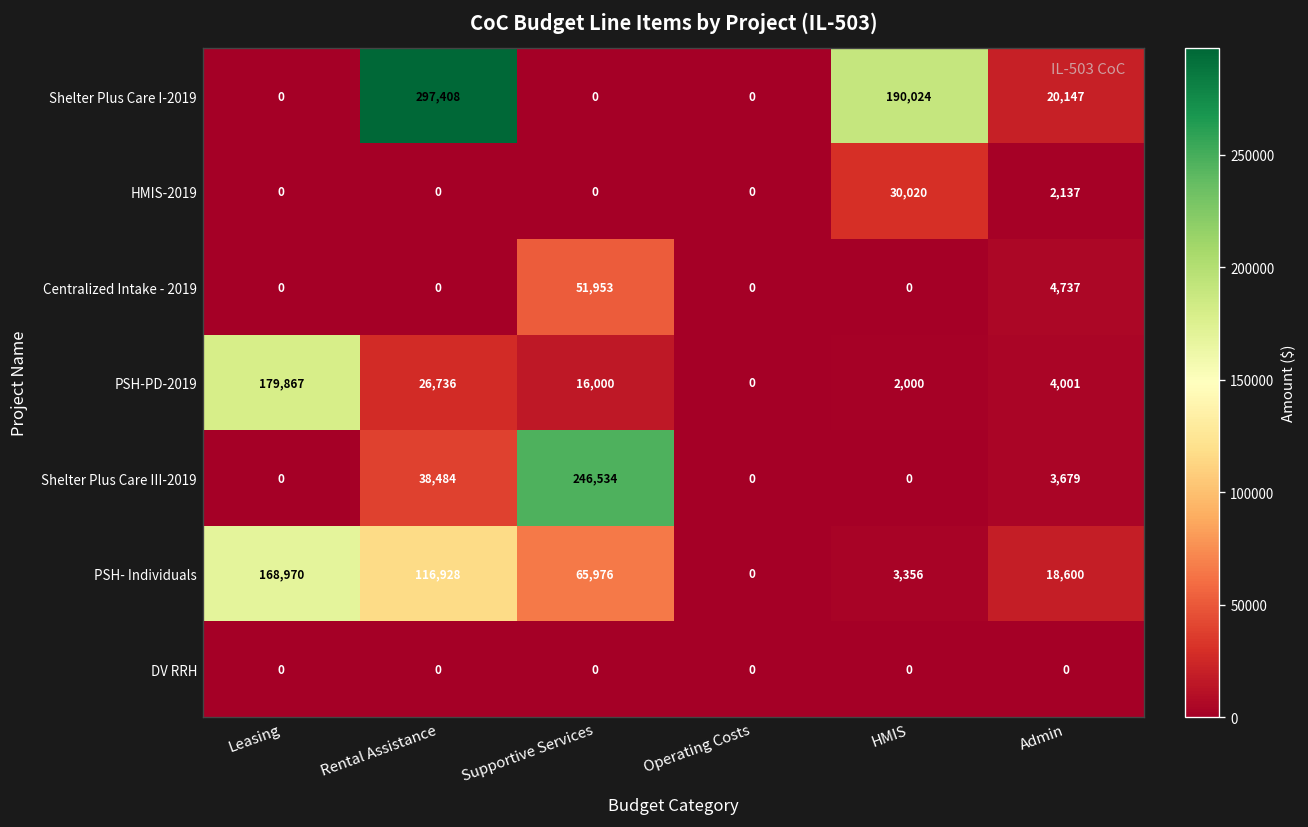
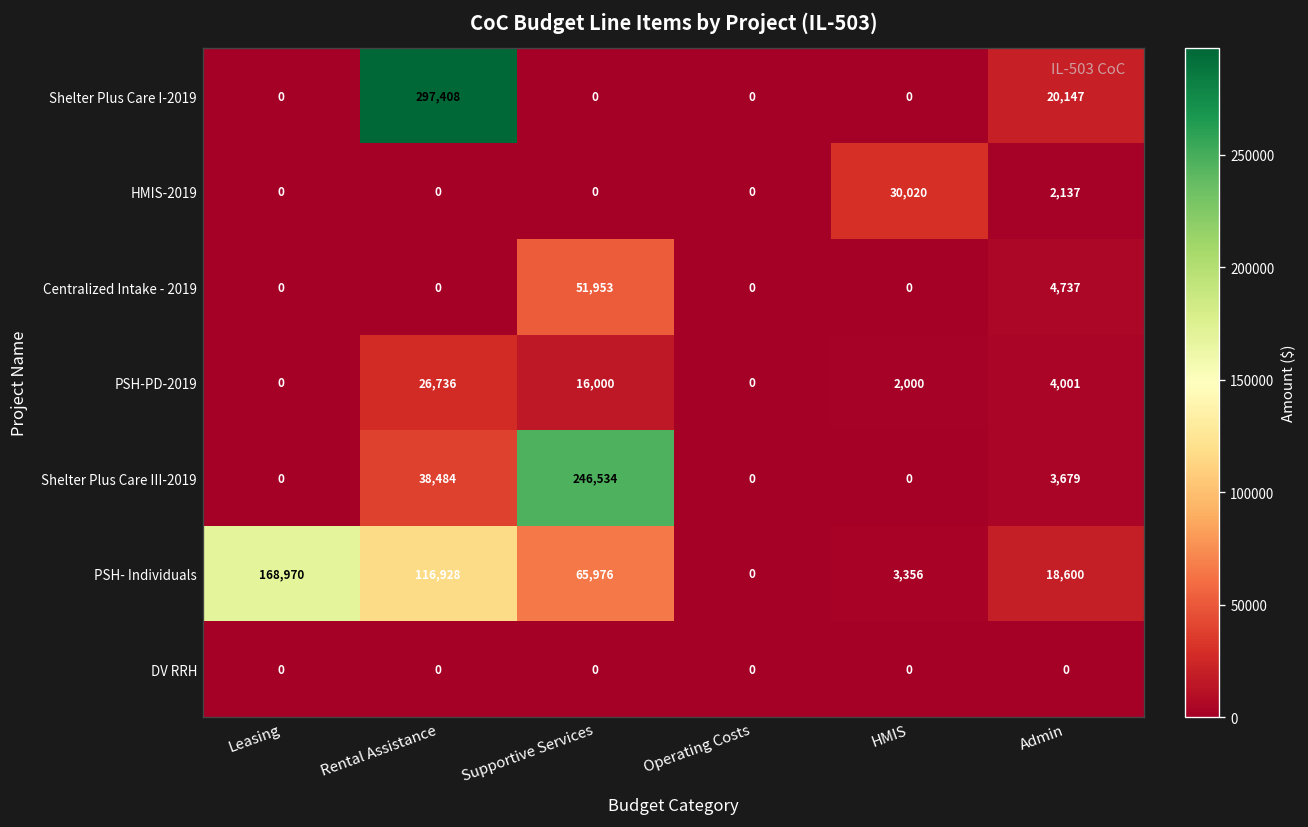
  {
    "Shelter Plus Care I-2019": {
      "Leasing": "0",
      "Rental Assistance": "297,408",
      "Supportive Services": "0",
      "Operating Costs": "0",
-     "HMIS": "190,024"
+     "HMIS": "0"
    },
    "HMIS-2019": {
      "Leasing": "0",
      "Rental Assistance": "0",
      "Supportive Services": "0",
      "Operating Costs": "0",
      "HMIS": "30,020",
      "Admin": "2,137"
    },
    "Centralized Intake - 2019": {
      "Leasing": "0",
      "Rental Assistance": "0",
      "Supportive Services": "51,953",
      "Operating Costs": "0",
      "HMIS": "0",
      "Admin": "4,737"
    },
    "PSH-PD-2019": {
-     "Leasing": "179,867",
+     "Leasing": "0",
      "Rental Assistance": "26,736",
      "Supportive Services": "16,000",
      "Operating Costs": "0",
      "HMIS": "2,000",
      "Admin": "4,001"
    },
    "Shelter Plus Care III-2019": {
      "Leasing": "0",
      "Rental Assistance": "38,484",
      "Supportive Services": "246,534",
      "Operating Costs": "0",
      "HMIS": "0",
      "Admin": "3,679"
    },
    "PSH- Individuals": {
      "Leasing": "168,970",
      "Rental Assistance": "116,928",
      "Supportive Services": "65,976",
      "Operating Costs": "0",
      "HMIS": "3,356",
      "Admin": "18,600"
    },
    "DV RRH": {
      "Leasing": "0",
      "Rental Assistance": "0",
      "Supportive Services": "0",
      "Operating Costs": "0",
      "HMIS": "0",
      "Admin": "0"
    }
  }
